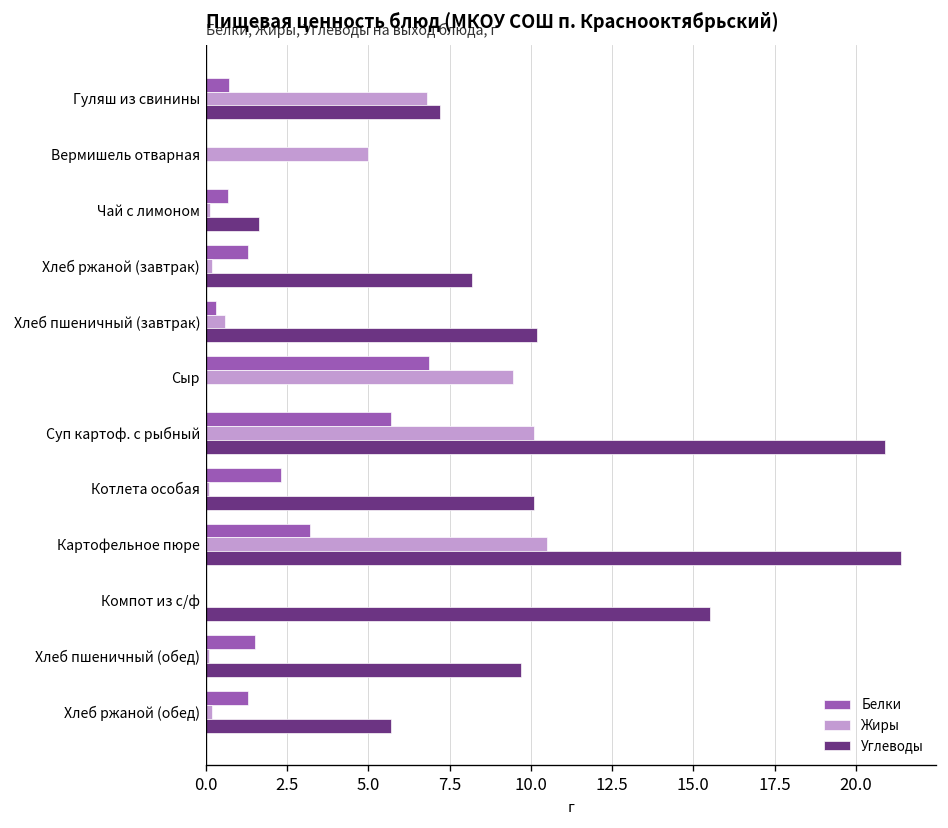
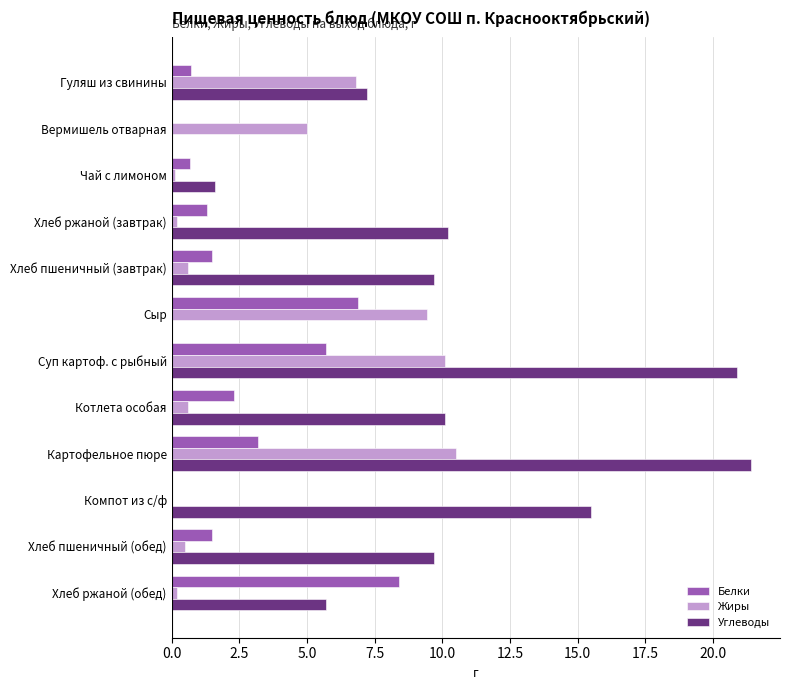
  {
    "Белки": {
      "Гуляш из свинины": 0.7,
      "Вермишель отварная": 0.0,
      "Чай с лимоном": 0.7,
      "Хлеб ржаной (завтрак)": 1.3,
-     "Хлеб пшеничный (завтрак)": 0.3,
+     "Хлеб пшеничный (завтрак)": 1.5,
      "Сыр": 6.9,
      "Суп картоф. с рыбный": 5.7,
      "Котлета особая": 2.3,
      "Картофельное пюре": 3.2,
      "Компот из с/ф": 0.0,
      "Хлеб пшеничный (обед)": 1.5,
-     "Хлеб ржаной (обед)": 1.3
+     "Хлеб ржаной (обед)": 8.4
    },
    "Жиры": {
      "Гуляш из свинины": 6.8,
      "Вермишель отварная": 5.0,
      "Чай с лимоном": 0.1,
      "Хлеб ржаной (завтрак)": 0.2,
      "Хлеб пшеничный (завтрак)": 0.6,
      "Сыр": 9.4,
      "Суп картоф. с рыбный": 10.1,
-     "Котлета особая": 0.1,
+     "Котлета особая": 0.6,
      "Картофельное пюре": 10.5,
      "Компот из с/ф": 0.0,
-     "Хлеб пшеничный (обед)": 0.1,
+     "Хлеб пшеничный (обед)": 0.5,
      "Хлеб ржаной (обед)": 0.2
    },
    "Углеводы": {
      "Гуляш из свинины": 7.2,
      "Вермишель отварная": 0.0,
      "Чай с лимоном": 1.6,
-     "Хлеб ржаной (завтрак)": 8.2,
-     "Хлеб пшеничный (завтрак)": 10.2,
+     "Хлеб ржаной (завтрак)": 10.2,
+     "Хлеб пшеничный (завтрак)": 9.7,
      "Сыр": 0.0,
      "Суп картоф. с рыбный": 20.9,
      "Котлета особая": 10.1,
      "Картофельное пюре": 21.4,
      "Компот из с/ф": 15.5,
      "Хлеб пшеничный (обед)": 9.7,
      "Хлеб ржаной (обед)": 5.7
    }
  }
